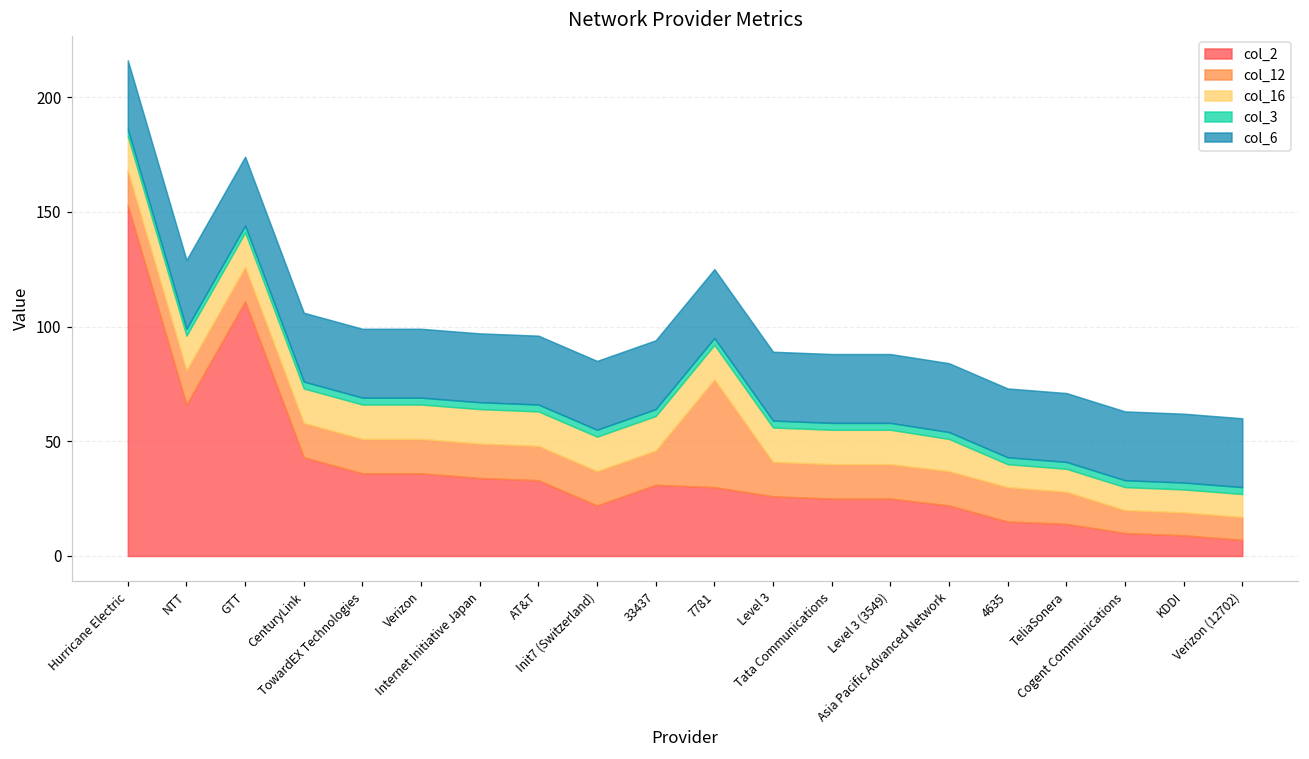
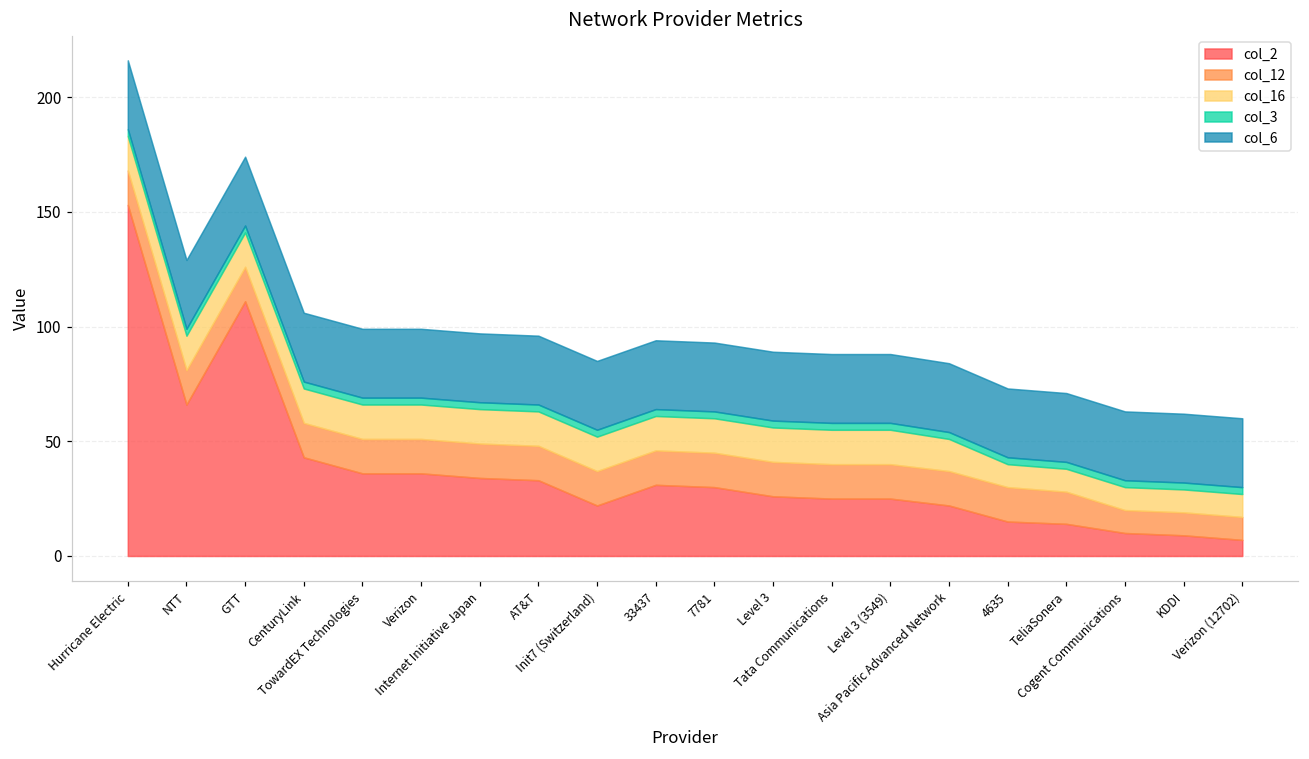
  {
    "col_2": {
      "Hurricane Electric": 153,
      "NTT": 66,
      "GTT": 111,
      "CenturyLink": 43,
      "TowardEX Technologies": 36,
      "Verizon": 36,
      "Internet Initiative Japan": 34,
      "AT&T": 33,
      "Init7 (Switzerland)": 22,
      "33437": 31,
      "7781": 30,
      "Level 3": 26,
      "Tata Communications": 25,
      "Level 3 (3549)": 25,
      "Asia Pacific Advanced Network": 22,
      "4635": 15,
      "TeliaSonera": 14,
      "Cogent Communications": 10,
      "KDDI": 9,
      "Verizon (12702)": 7
    },
    "col_12": {
      "Hurricane Electric": 15,
      "NTT": 15,
      "GTT": 15,
      "CenturyLink": 15,
      "TowardEX Technologies": 15,
      "Verizon": 15,
      "Internet Initiative Japan": 15,
      "AT&T": 15,
      "Init7 (Switzerland)": 15,
      "33437": 15,
-     "7781": 47,
+     "7781": 15,
      "Level 3": 15,
      "Tata Communications": 15,
      "Level 3 (3549)": 15,
      "Asia Pacific Advanced Network": 15,
      "4635": 15,
      "TeliaSonera": 14,
      "Cogent Communications": 10,
      "KDDI": 10,
      "Verizon (12702)": 10
    },
    "col_16": {
      "Hurricane Electric": 15,
      "NTT": 15,
      "GTT": 15,
      "CenturyLink": 15,
      "TowardEX Technologies": 15,
      "Verizon": 15,
      "Internet Initiative Japan": 15,
      "AT&T": 15,
      "Init7 (Switzerland)": 15,
      "33437": 15,
      "7781": 15,
      "Level 3": 15,
      "Tata Communications": 15,
      "Level 3 (3549)": 15,
      "Asia Pacific Advanced Network": 14,
      "4635": 10,
      "TeliaSonera": 10,
      "Cogent Communications": 10,
      "KDDI": 10,
      "Verizon (12702)": 10
    },
    "col_3": {
      "Hurricane Electric": 3,
      "NTT": 3,
      "GTT": 3,
      "CenturyLink": 3,
      "TowardEX Technologies": 3,
      "Verizon": 3,
      "Internet Initiative Japan": 3,
      "AT&T": 3,
      "Init7 (Switzerland)": 3,
      "33437": 3,
      "7781": 3,
      "Level 3": 3,
      "Tata Communications": 3,
      "Level 3 (3549)": 3,
      "Asia Pacific Advanced Network": 3,
      "4635": 3,
      "TeliaSonera": 3,
      "Cogent Communications": 3,
      "KDDI": 3,
      "Verizon (12702)": 3
    },
    "col_6": {
      "Hurricane Electric": 30,
      "NTT": 30,
      "GTT": 30,
      "CenturyLink": 30,
      "TowardEX Technologies": 30,
      "Verizon": 30,
      "Internet Initiative Japan": 30,
      "AT&T": 30,
      "Init7 (Switzerland)": 30,
      "33437": 30,
      "7781": 30,
      "Level 3": 30,
      "Tata Communications": 30,
      "Level 3 (3549)": 30,
      "Asia Pacific Advanced Network": 30,
      "4635": 30,
      "TeliaSonera": 30,
      "Cogent Communications": 30,
      "KDDI": 30,
      "Verizon (12702)": 30
    }
  }
